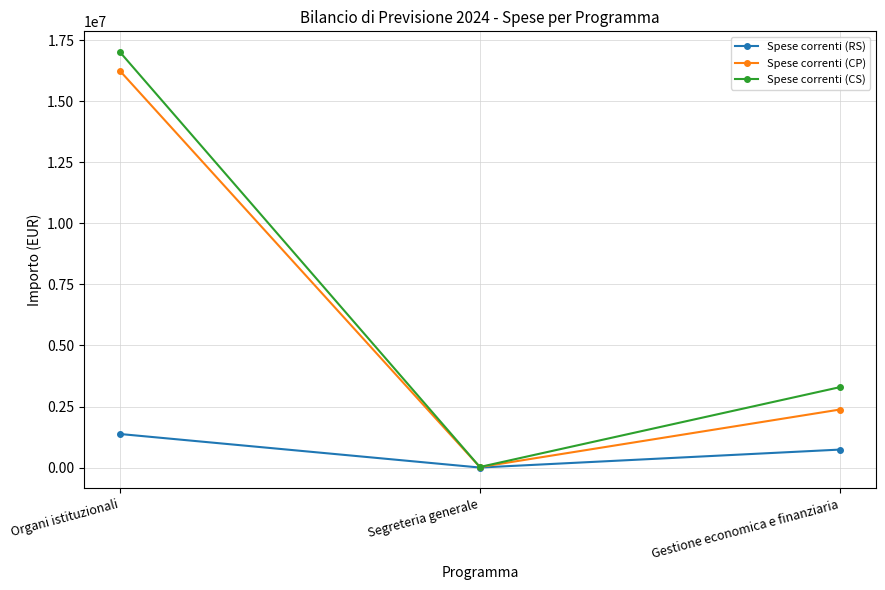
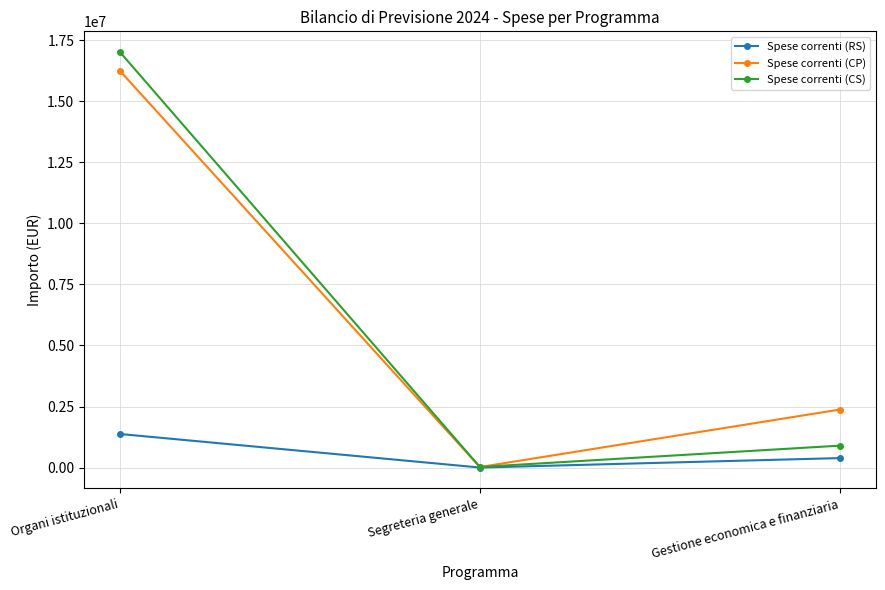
  {
    "Spese correnti (RS)": {
      "Organi istituzionali": 1400000,
-     "Gestione economica e finanziaria": 700000
+     "Gestione economica e finanziaria": 400000
    },
    "Spese correnti (CP)": {
      "Organi istituzionali": 16200000,
      "Gestione economica e finanziaria": 2400000
    },
    "Spese correnti (CS)": {
      "Organi istituzionali": 17000000,
-     "Gestione economica e finanziaria": 3300000
+     "Gestione economica e finanziaria": 900000
    }
  }
